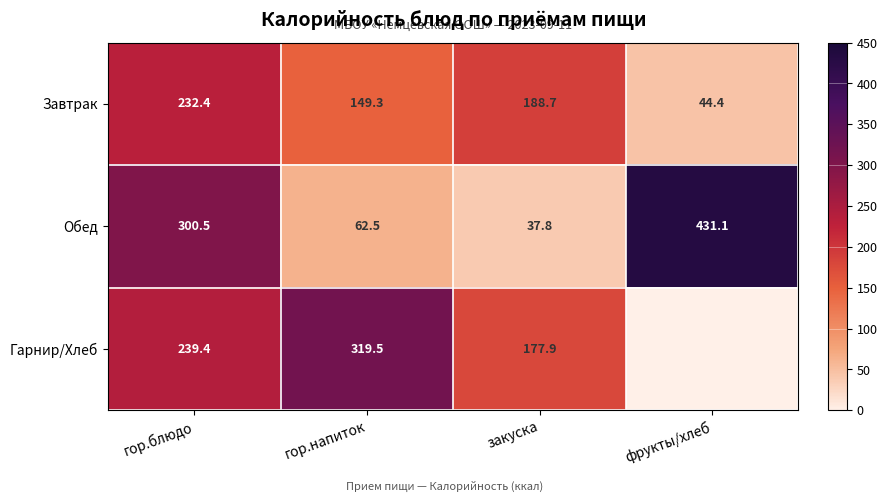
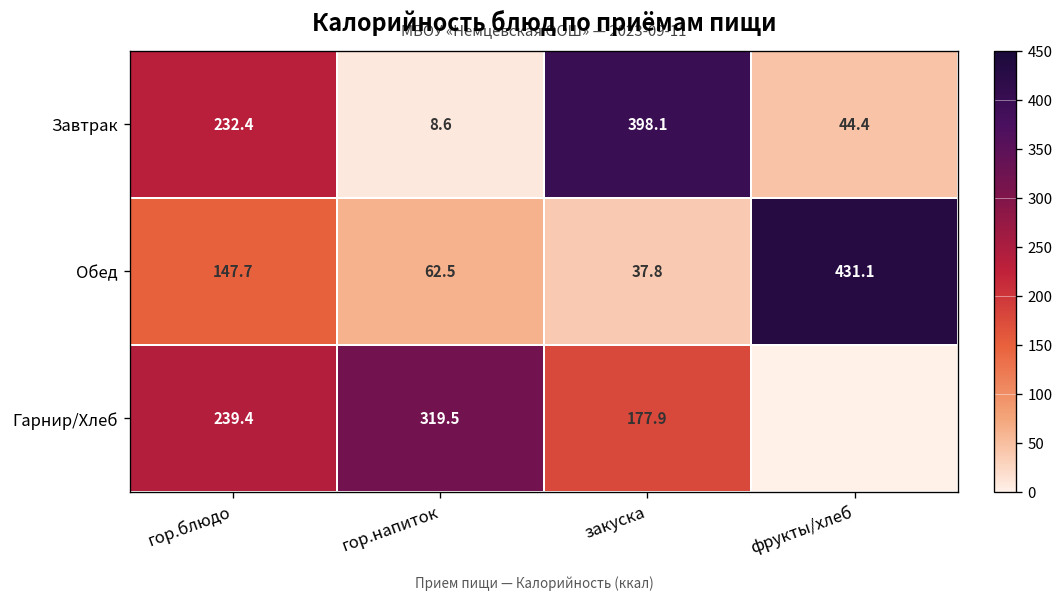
  {
    "Завтрак": {
      "гор.блюдо": 232.4,
-     "гор.напиток": 149.3,
-     "закуска": 188.7,
+     "гор.напиток": 8.6,
+     "закуска": 398.1,
      "фрукты/хлеб": 44.4
    },
    "Обед": {
-     "гор.блюдо": 300.5,
+     "гор.блюдо": 147.7,
      "гор.напиток": 62.5,
      "закуска": 37.8,
      "фрукты/хлеб": 431.1
    },
    "Гарнир/Хлеб": {
      "гор.блюдо": 239.4,
      "гор.напиток": 319.5,
      "закуска": 177.9
    }
  }
